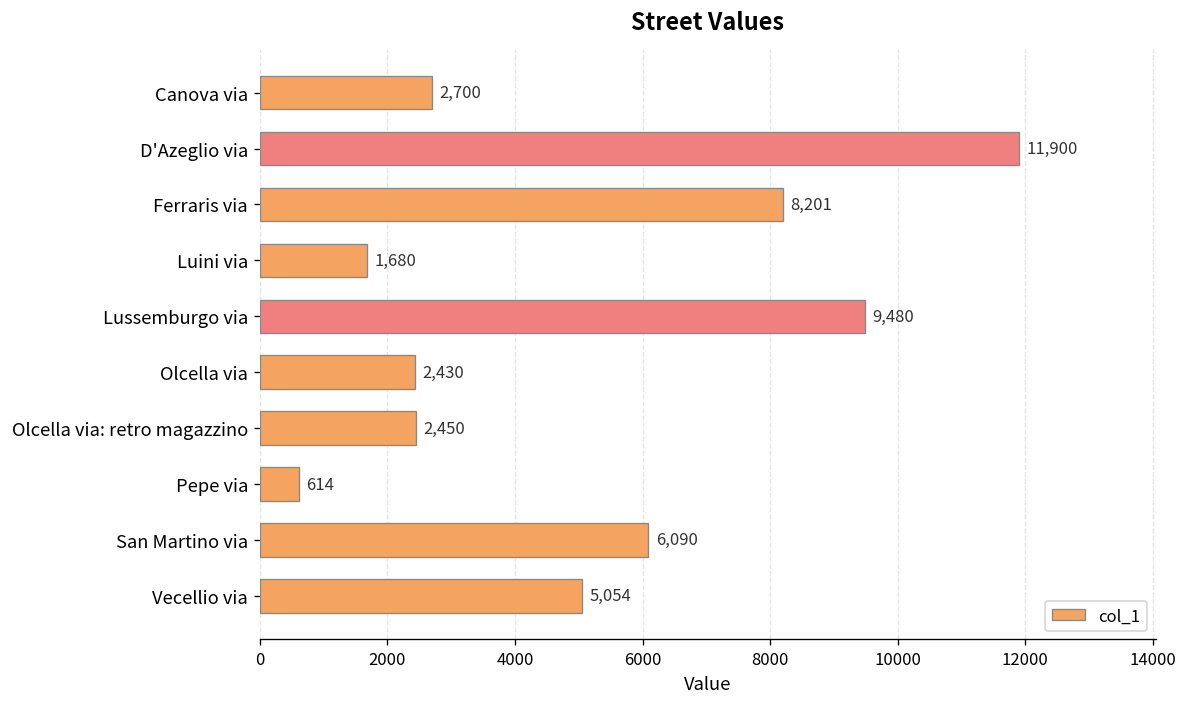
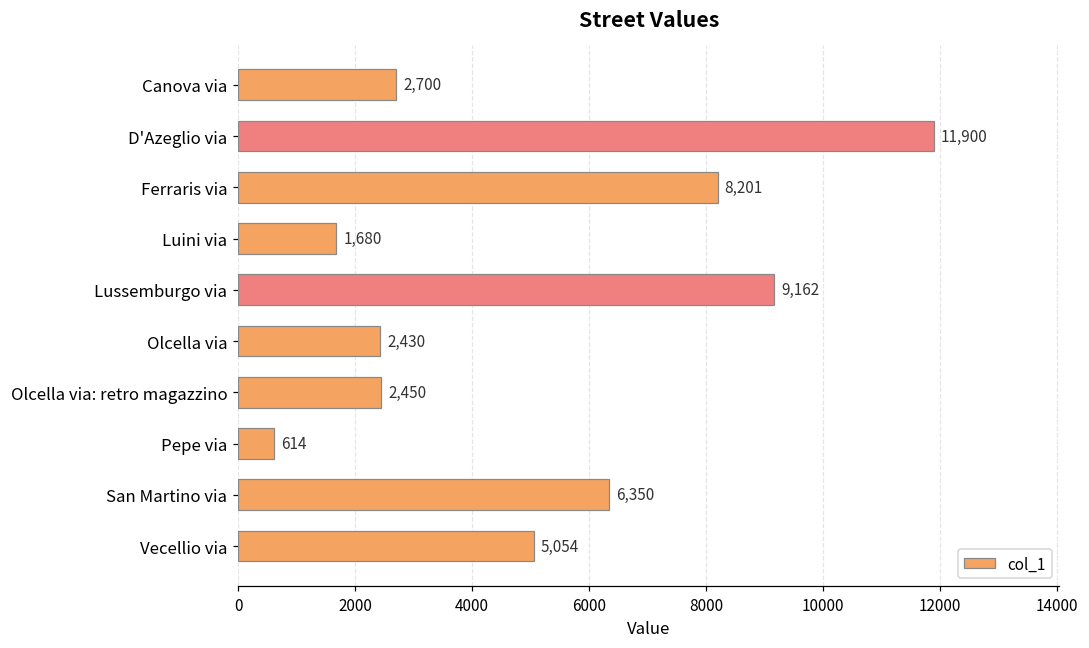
  {
    "Canova via": "2,700",
    "D'Azeglio via": "11,900",
    "Ferraris via": "8,201",
    "Luini via": "1,680",
-   "Lussemburgo via": "9,480",
+   "Lussemburgo via": "9,162",
    "Olcella via": "2,430",
    "Olcella via: retro magazzino": "2,450",
    "Pepe via": "614",
-   "San Martino via": "6,090",
+   "San Martino via": "6,350",
    "Vecellio via": "5,054"
  }
